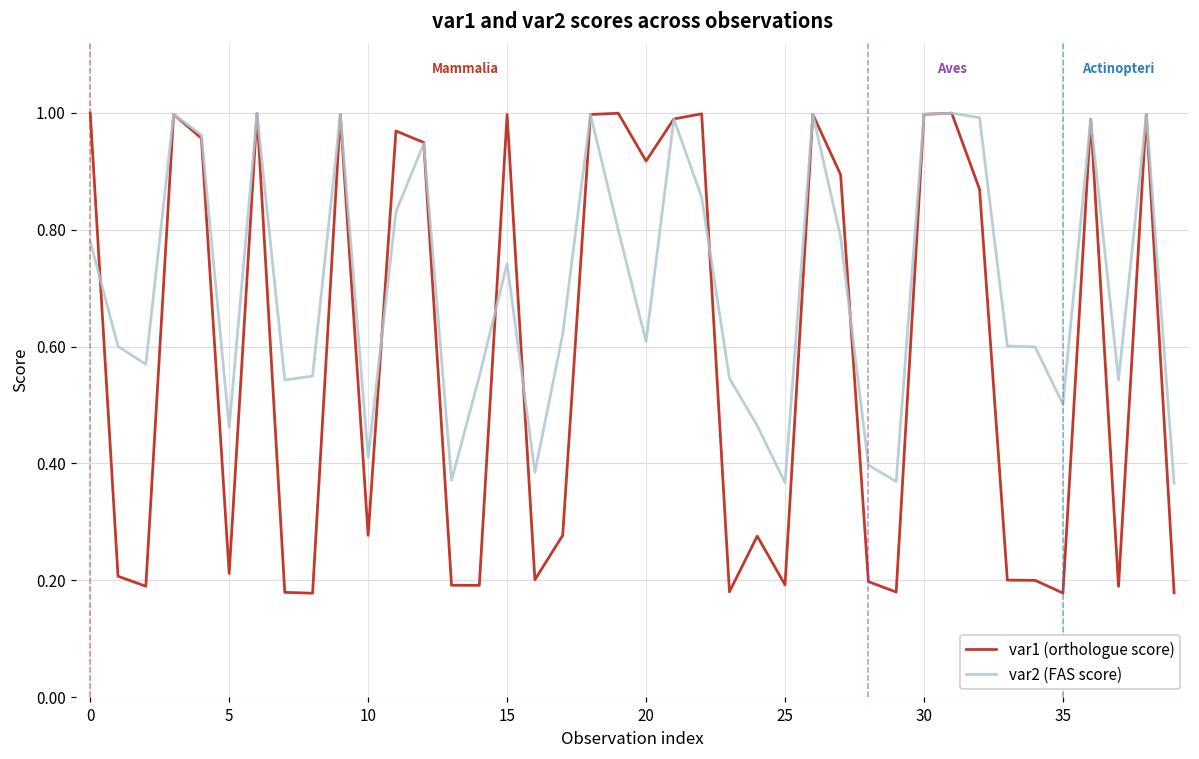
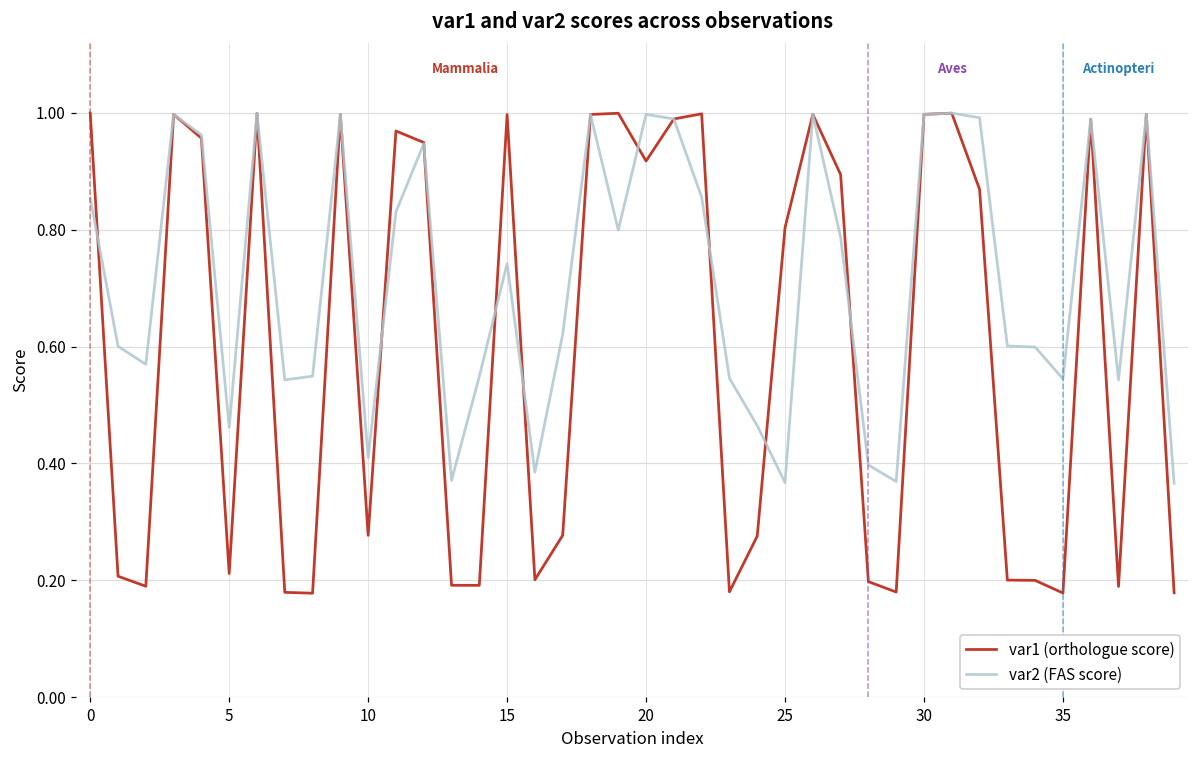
  {
    "var1 (orthologue score)": {
      "0": 1.00,
      "5": 0.21,
      "10": 0.28,
      "15": 1.00,
      "20": 0.92,
-     "25": 0.19,
+     "25": 0.80,
      "35": 0.18
    },
    "var2 (FAS score)": {
-     "0": 0.78,
+     "0": 0.85,
      "5": 0.46,
      "10": 0.41,
      "15": 0.74,
-     "20": 0.61,
+     "20": 1.00,
      "25": 0.37,
-     "35": 0.50
+     "35": 0.54
    }
  }
